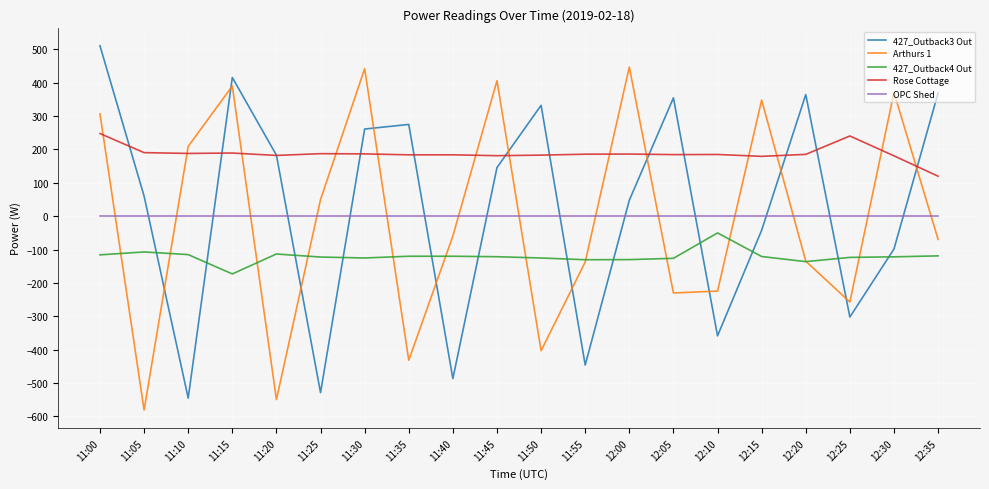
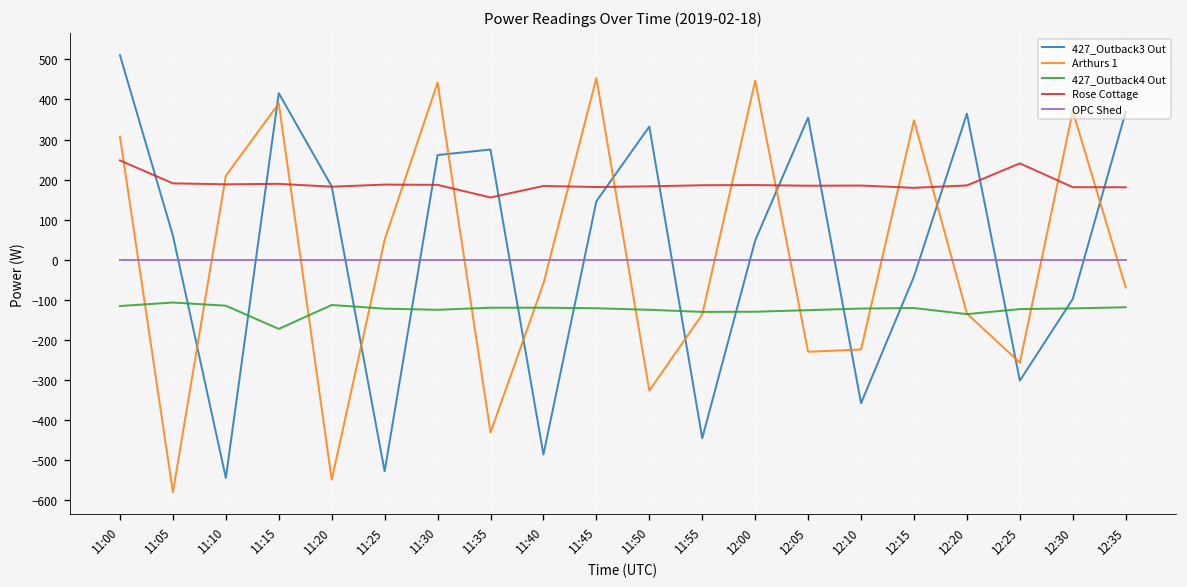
  {
    "427_Outback3 Out": {
      "11:00": 510,
      "11:05": 60,
      "11:10": -550,
      "11:15": 420,
      "11:25": -530,
      "11:30": 260,
      "11:35": 270,
      "11:40": -490,
      "11:45": 150,
      "11:50": 330,
      "11:55": -450,
      "12:00": 50,
      "12:05": 350,
      "12:10": -360,
      "12:15": -40,
      "12:20": 360,
      "12:25": -300,
      "12:30": -100
    },
    "Arthurs 1": {
      "11:00": 310,
      "11:05": -580,
      "11:10": 210,
      "11:15": 390,
      "11:20": -550,
      "11:25": 50,
      "11:30": 440,
      "11:35": -430,
      "11:40": -60,
-     "11:45": 410,
-     "11:50": -400,
+     "11:45": 450,
+     "11:50": -330,
      "12:00": 450,
      "12:05": -230,
      "12:10": -220,
      "12:15": 350,
      "12:25": -260,
      "12:35": -70
    },
    "427_Outback4 Out": {
      "11:00": -120,
      "11:05": -110,
      "11:10": -120,
      "11:15": -170,
      "11:20": -110,
      "11:25": -120,
      "11:30": -130,
      "11:35": -120,
      "11:40": -120,
      "11:45": -120,
      "11:50": -130,
      "12:00": -130,
      "12:05": -130,
-     "12:10": -50,
+     "12:10": -120,
      "12:15": -120,
      "12:25": -120,
      "12:30": -120,
      "12:35": -120
    },
    "Rose Cottage": {
      "11:00": 250,
      "11:05": 190,
      "11:10": 190,
      "11:15": 190,
      "11:25": 190,
      "11:30": 190,
-     "11:35": 180,
+     "11:35": 160,
      "11:40": 180,
      "11:45": 180,
      "11:50": 180,
      "11:55": 190,
      "12:00": 190,
      "12:05": 180,
      "12:10": 180,
      "12:15": 180,
      "12:20": 190,
      "12:25": 240,
      "12:30": 180,
-     "12:35": 120
+     "12:35": 180
    },
    "OPC Shed": {
      "11:00": 0,
      "11:05": 0,
      "11:10": 0,
      "11:15": 0,
      "11:20": 0,
      "11:25": 0,
      "11:30": 0,
      "11:35": 0,
      "11:40": 0,
      "11:45": 0,
      "11:50": 0,
      "11:55": 0,
      "12:00": 0,
      "12:05": 0,
      "12:10": 0,
      "12:15": 0,
      "12:20": 0,
      "12:25": 0,
      "12:30": 0,
      "12:35": 0
    }
  }
